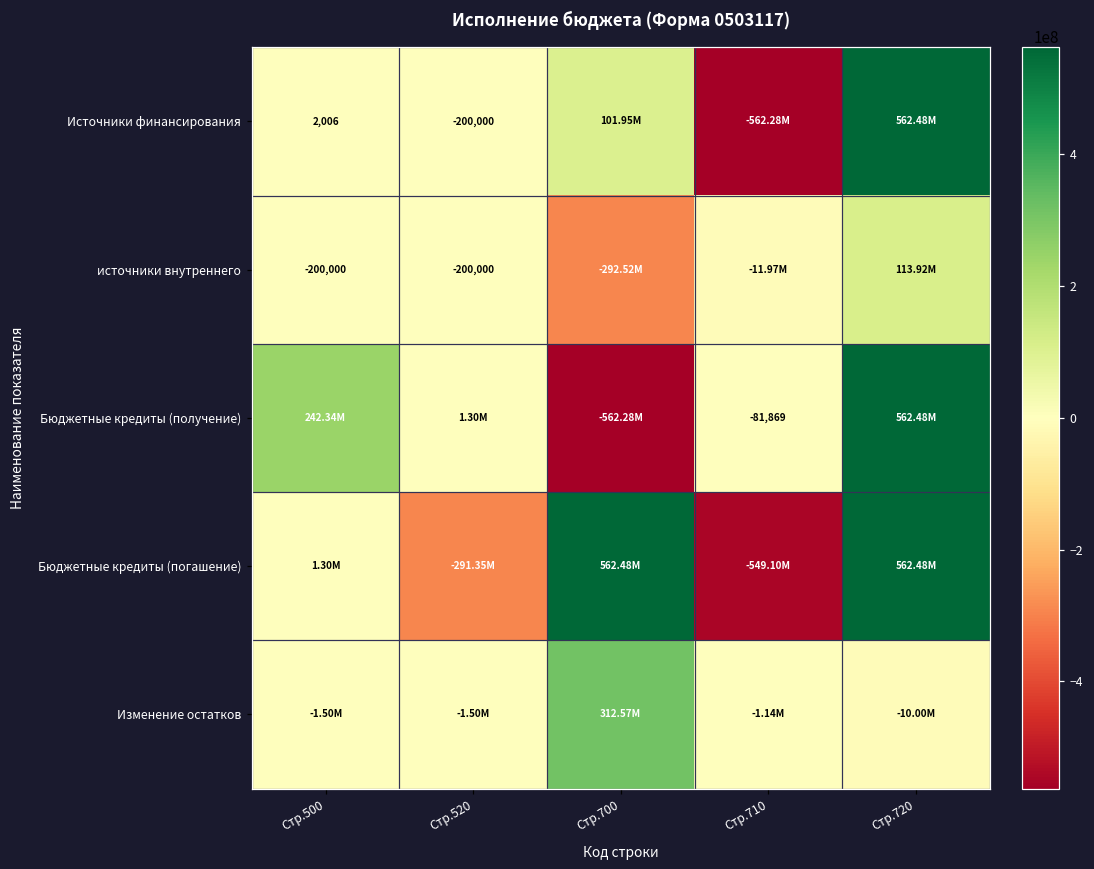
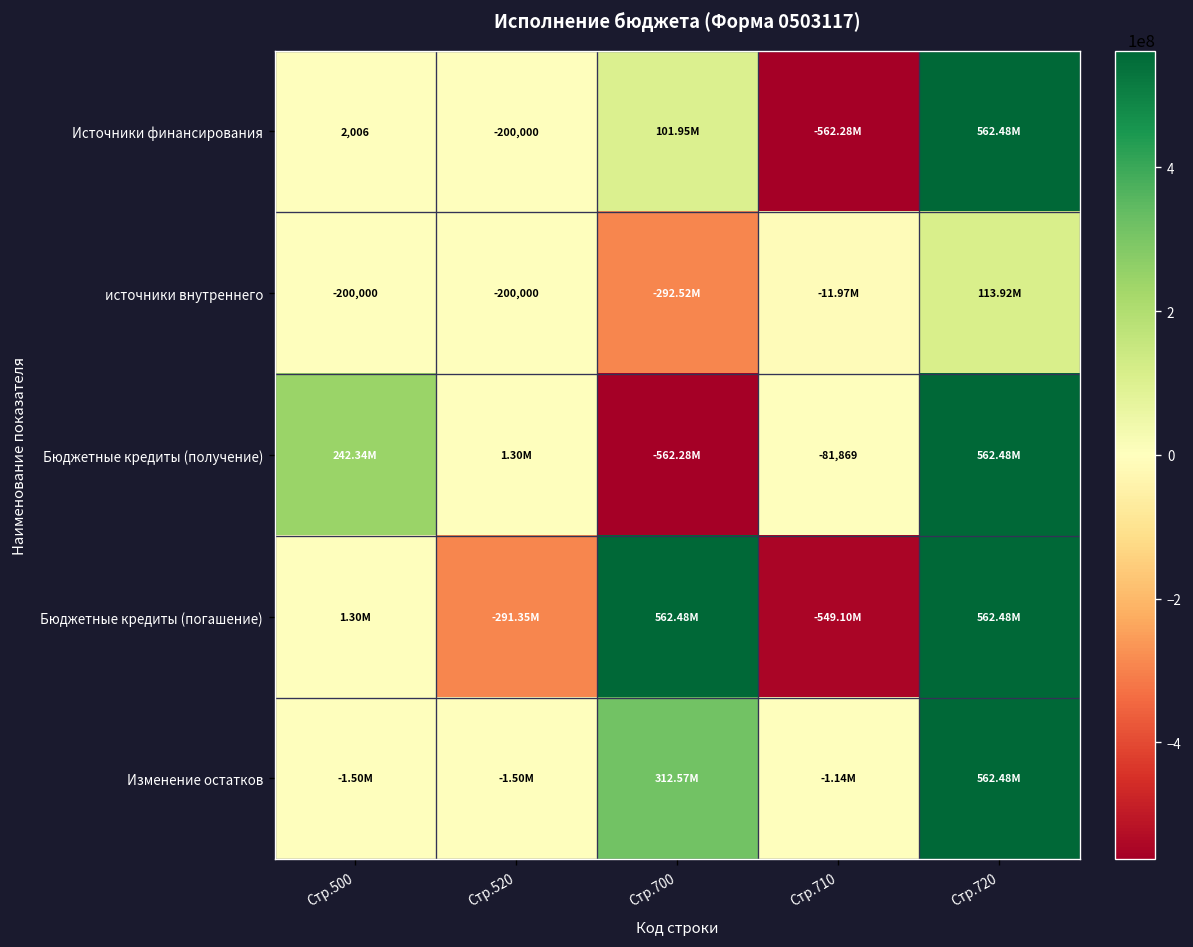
  {
    "Источники финансирования": {
      "Стр.500": "2,006",
      "Стр.520": "-200,000",
      "Стр.700": "101.95M",
      "Стр.710": "-562.28M",
      "Стр.720": "562.48M"
    },
    "источники внутреннего": {
      "Стр.500": "-200,000",
      "Стр.520": "-200,000",
      "Стр.700": "-292.52M",
      "Стр.710": "-11.97M",
      "Стр.720": "113.92M"
    },
    "Бюджетные кредиты (получение)": {
      "Стр.500": "242.34M",
      "Стр.520": "1.30M",
      "Стр.700": "-562.28M",
      "Стр.710": "-81,869",
      "Стр.720": "562.48M"
    },
    "Бюджетные кредиты (погашение)": {
      "Стр.500": "1.30M",
      "Стр.520": "-291.35M",
      "Стр.700": "562.48M",
      "Стр.710": "-549.10M",
      "Стр.720": "562.48M"
    },
    "Изменение остатков": {
      "Стр.500": "-1.50M",
      "Стр.520": "-1.50M",
      "Стр.700": "312.57M",
      "Стр.710": "-1.14M",
-     "Стр.720": "-10.00M"
+     "Стр.720": "562.48M"
    }
  }
